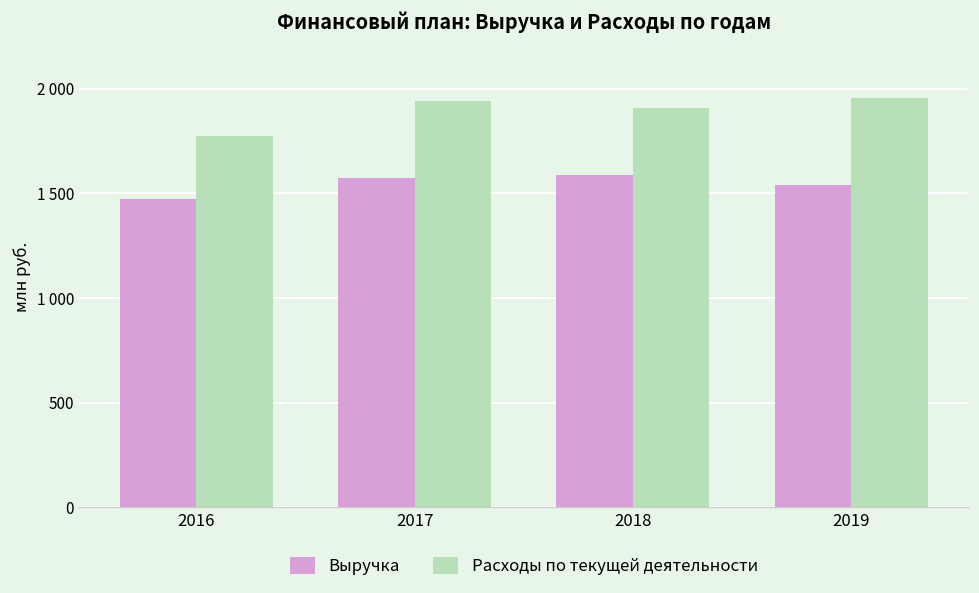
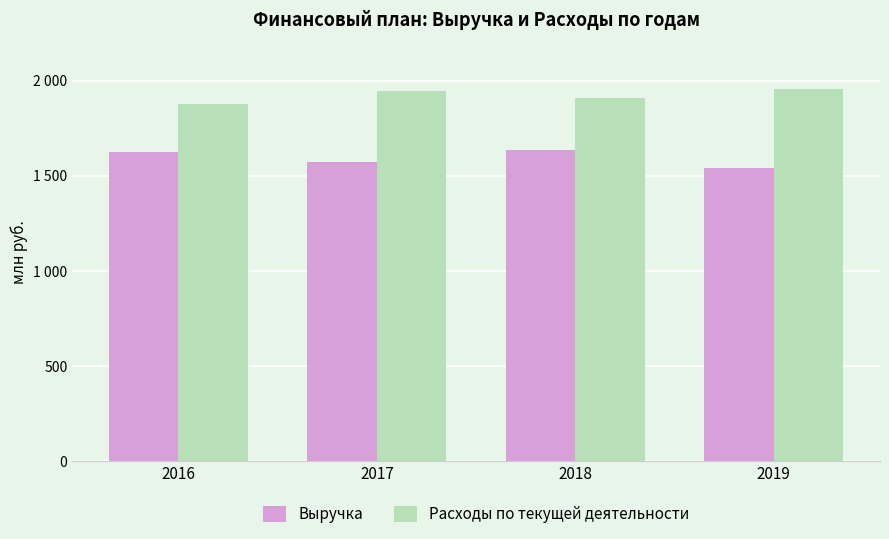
  {
    "Выручка": {
-     "2016": 1470,
+     "2016": 1620,
      "2017": 1570,
-     "2018": 1590,
+     "2018": 1630,
      "2019": 1540
    },
    "Расходы по текущей деятельности": {
-     "2016": 1770,
+     "2016": 1880,
      "2017": 1940,
      "2018": 1910,
      "2019": 1960
    }
  }
